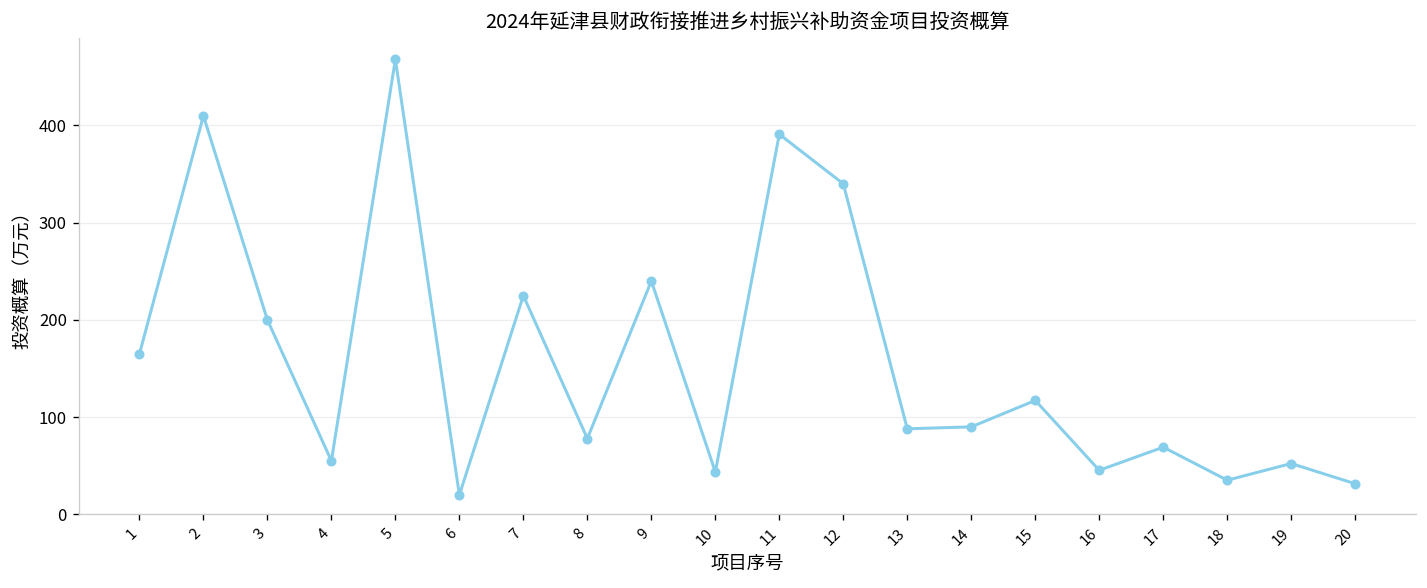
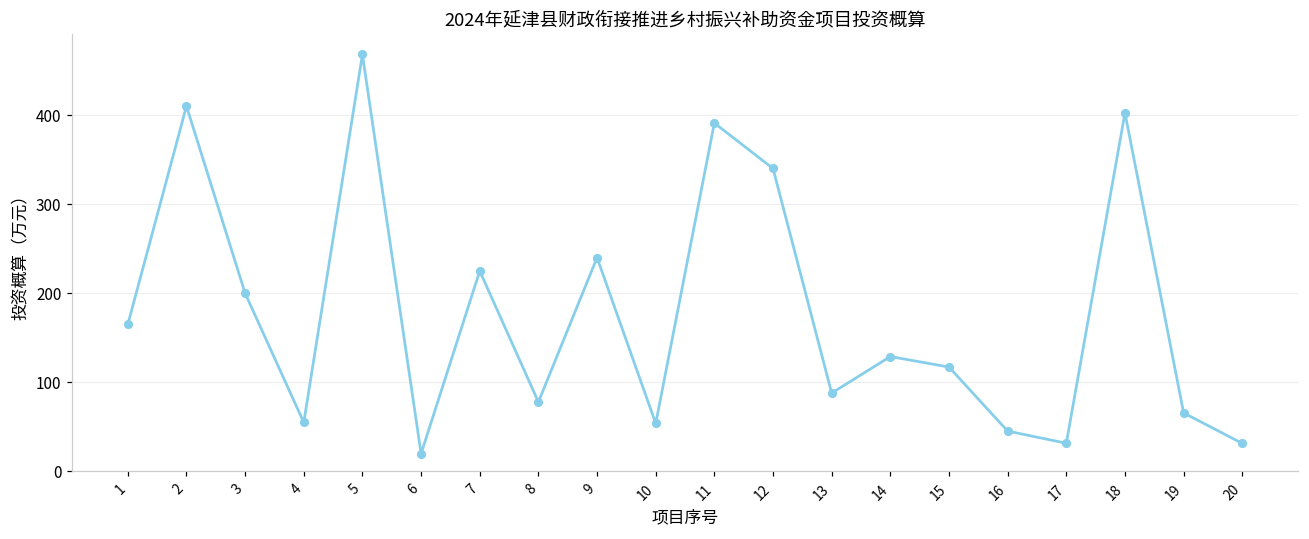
  {
    "1": 170,
    "2": 410,
    "3": 200,
    "4": 60,
    "5": 470,
    "6": 20,
    "7": 230,
    "8": 80,
    "9": 240,
-   "10": 40,
+   "10": 50,
    "11": 390,
    "12": 340,
    "13": 90,
-   "14": 90,
+   "14": 130,
    "15": 120,
    "16": 50,
-   "17": 70,
-   "18": 40,
-   "19": 50,
+   "17": 30,
+   "18": 400,
+   "19": 70,
    "20": 30
  }
